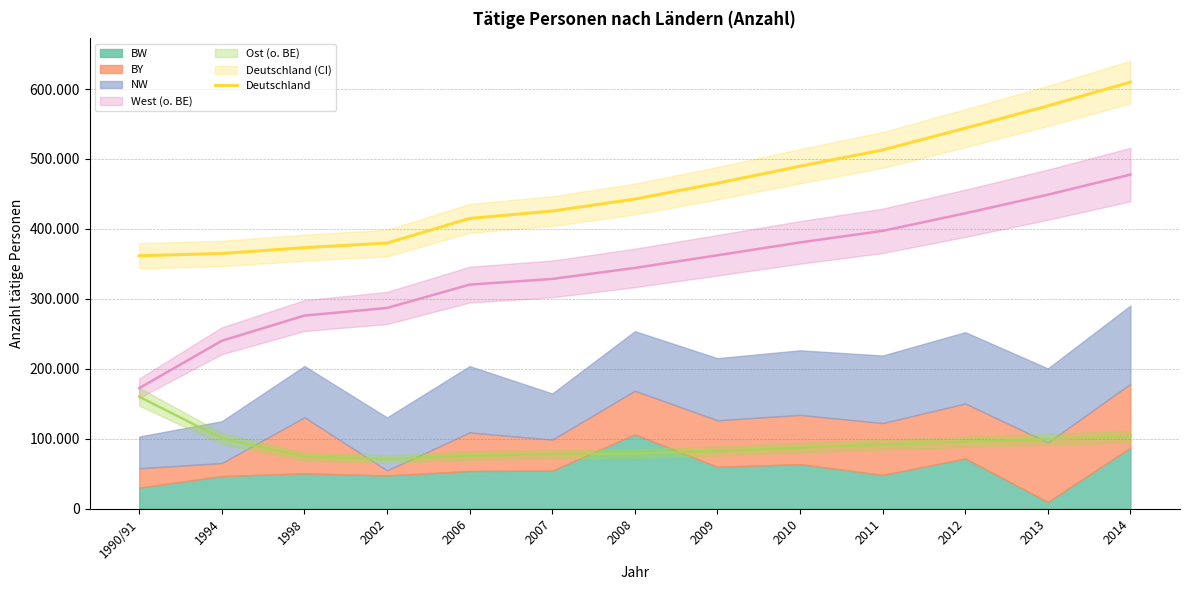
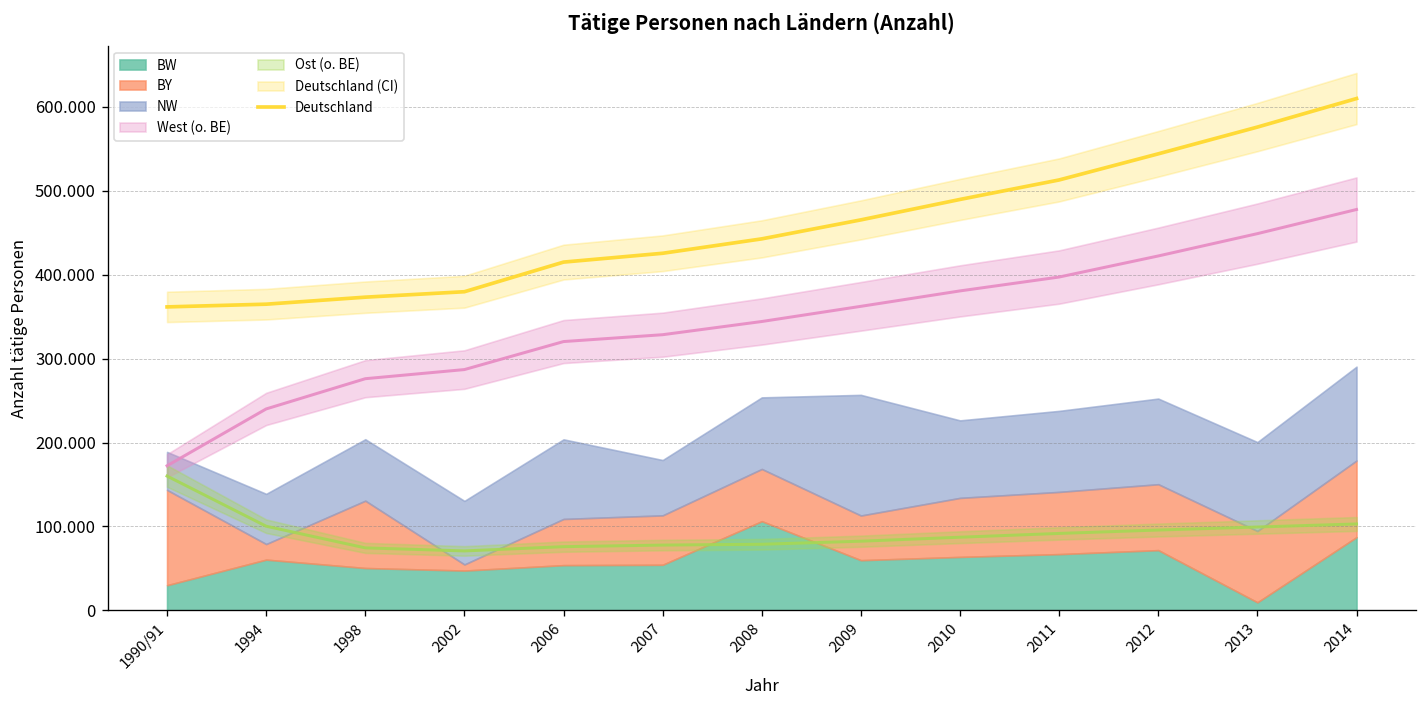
  {
    "BW": {
      "1990/91": 30,
-     "1994": 50,
+     "1994": 60,
      "1998": 50,
      "2002": 50,
      "2006": 50,
      "2007": 50,
      "2008": 110,
      "2009": 60,
      "2010": 60,
-     "2011": 50,
+     "2011": 70,
      "2012": 70,
      "2013": 10,
      "2014": 90
    },
    "BY": {
-     "1990/91": 30,
+     "1990/91": 110,
      "1994": 20,
      "1998": 80,
      "2002": 10,
      "2006": 60,
-     "2007": 40,
+     "2007": 60,
      "2008": 60,
-     "2009": 70,
+     "2009": 50,
      "2010": 70,
      "2011": 70,
      "2012": 80,
      "2013": 80,
      "2014": 90
    },
    "NW": {
      "1994": 60,
      "1998": 70,
      "2002": 80,
      "2006": 90,
      "2007": 70,
      "2008": 90,
-     "2009": 90,
+     "2009": 140,
      "2010": 90,
      "2011": 100,
      "2012": 100,
      "2013": 110,
      "2014": 110
    }
  }
